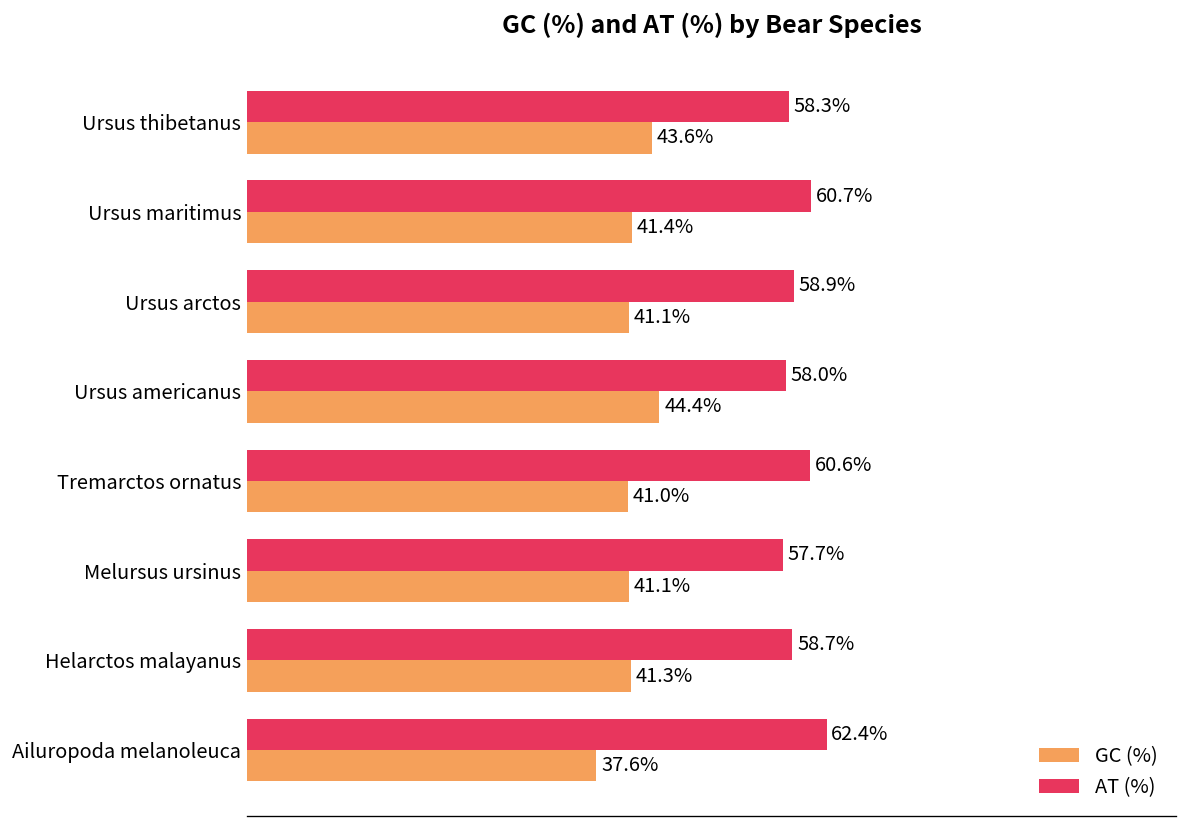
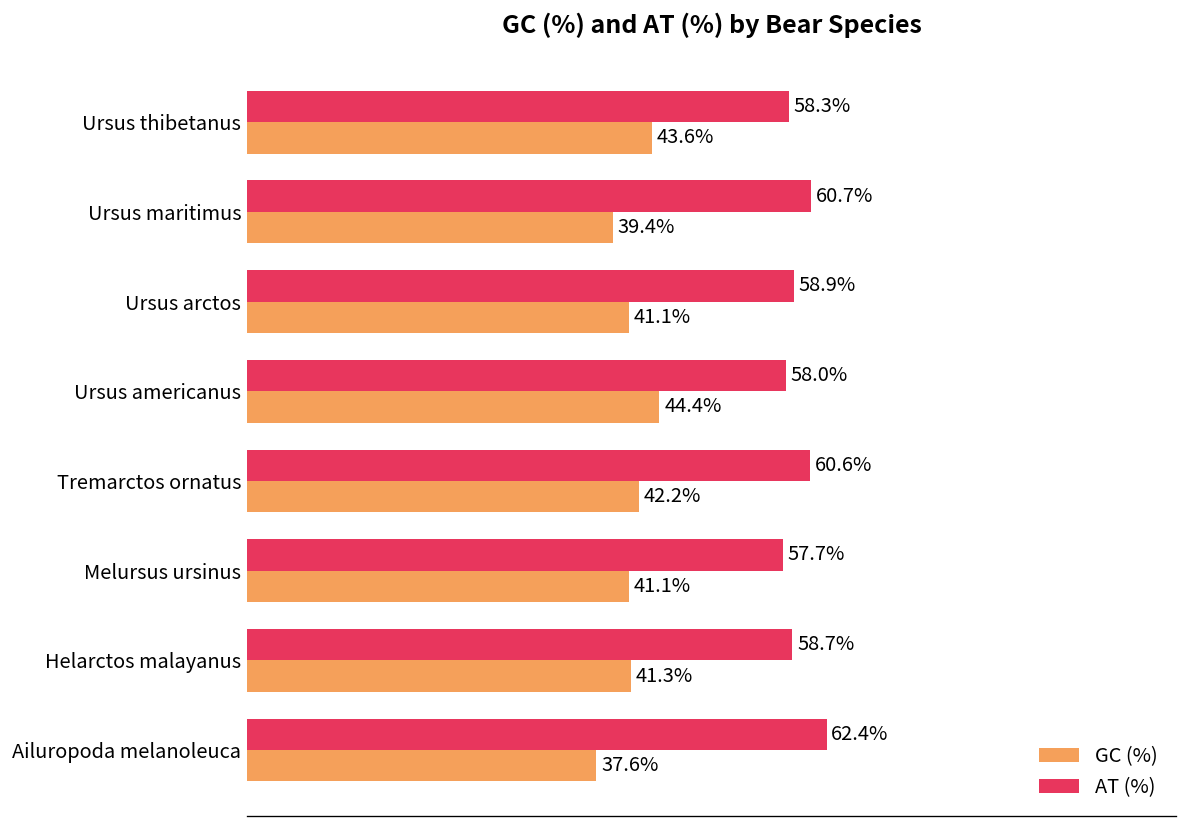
  {
    "GC (%)": {
      "Ursus thibetanus": "43.6%",
-     "Ursus maritimus": "41.4%",
+     "Ursus maritimus": "39.4%",
      "Ursus arctos": "41.1%",
      "Ursus americanus": "44.4%",
-     "Tremarctos ornatus": "41.0%",
+     "Tremarctos ornatus": "42.2%",
      "Melursus ursinus": "41.1%",
      "Helarctos malayanus": "41.3%",
      "Ailuropoda melanoleuca": "37.6%"
    },
    "AT (%)": {
      "Ursus thibetanus": "58.3%",
      "Ursus maritimus": "60.7%",
      "Ursus arctos": "58.9%",
      "Ursus americanus": "58.0%",
      "Tremarctos ornatus": "60.6%",
      "Melursus ursinus": "57.7%",
      "Helarctos malayanus": "58.7%",
      "Ailuropoda melanoleuca": "62.4%"
    }
  }
